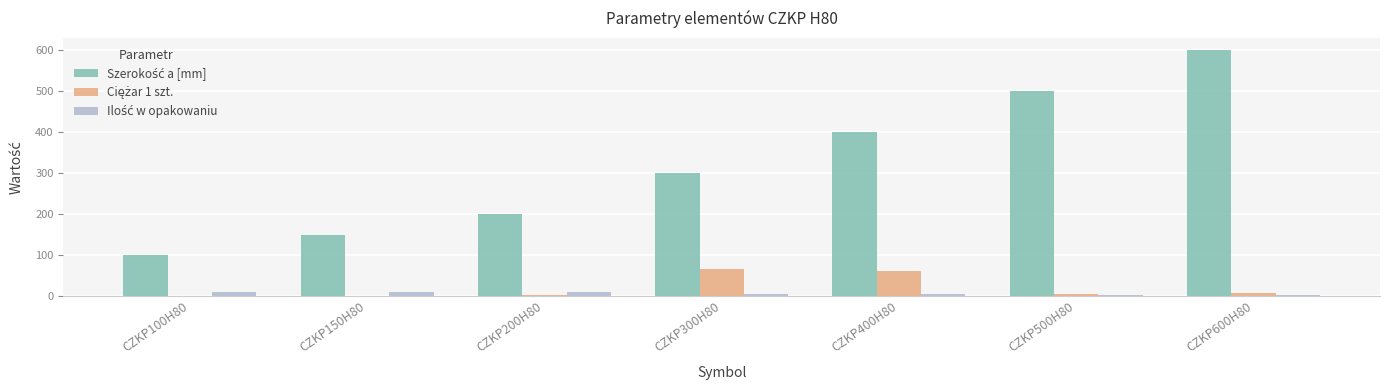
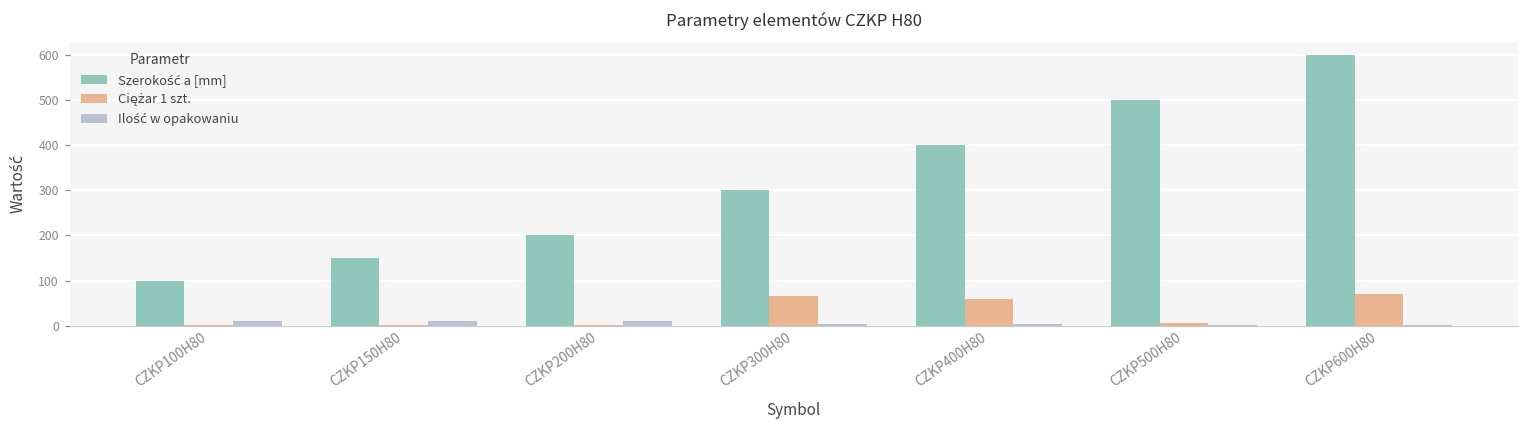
  {
    "Ciężar 1 szt.": {
      "CZKP300H80": 60,
      "CZKP400H80": 60,
-     "CZKP600H80": 10
+     "CZKP600H80": 70
    }
  }
